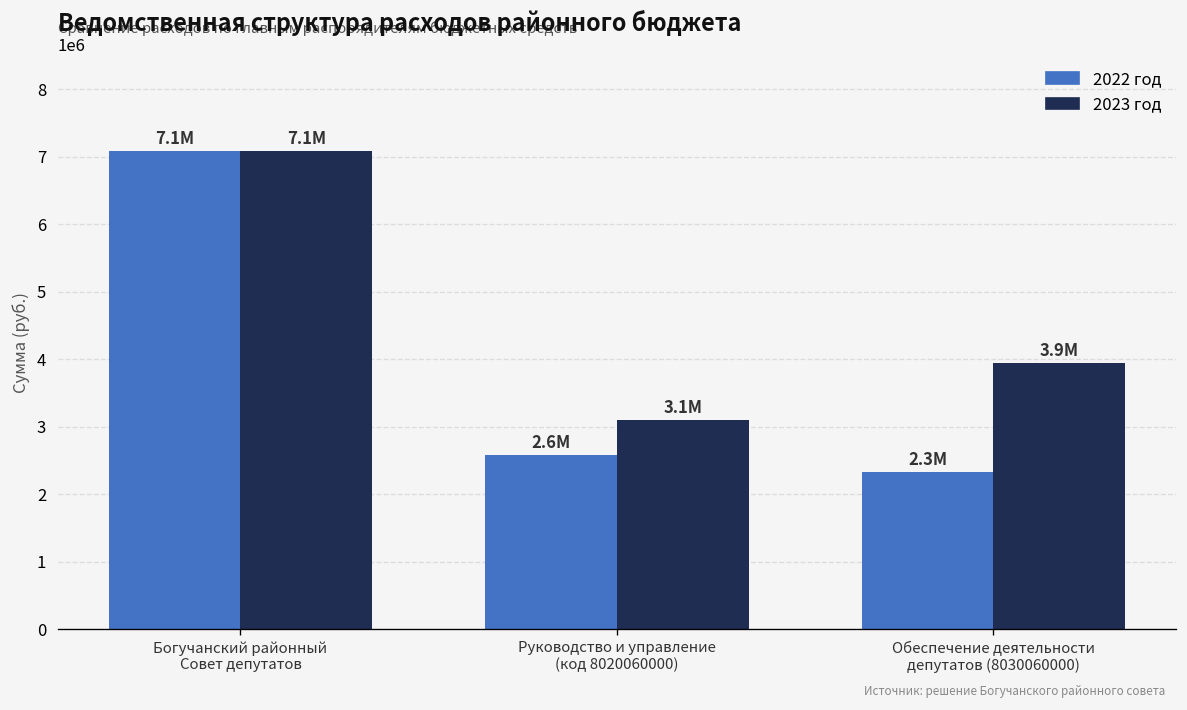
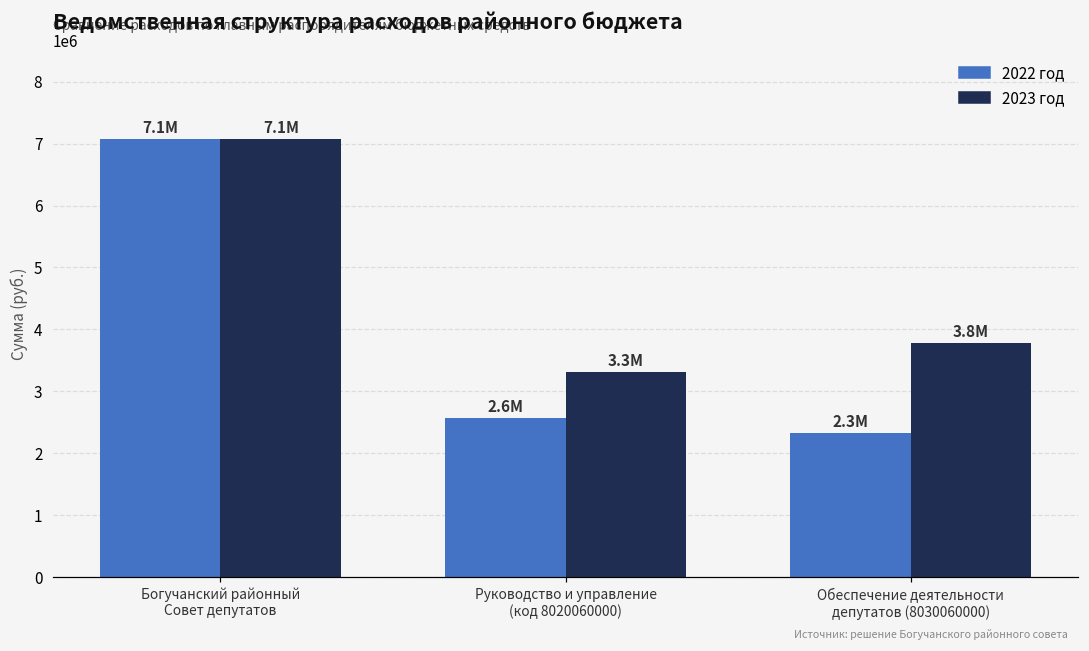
  {
    "2023 год": {
-     "Руководство и управление (код 8020060000)": "3.1М",
-     "Обеспечение деятельности депутатов (8030060000)": "3.9М"
+     "Руководство и управление (код 8020060000)": "3.3М",
+     "Обеспечение деятельности депутатов (8030060000)": "3.8М"
    }
  }
